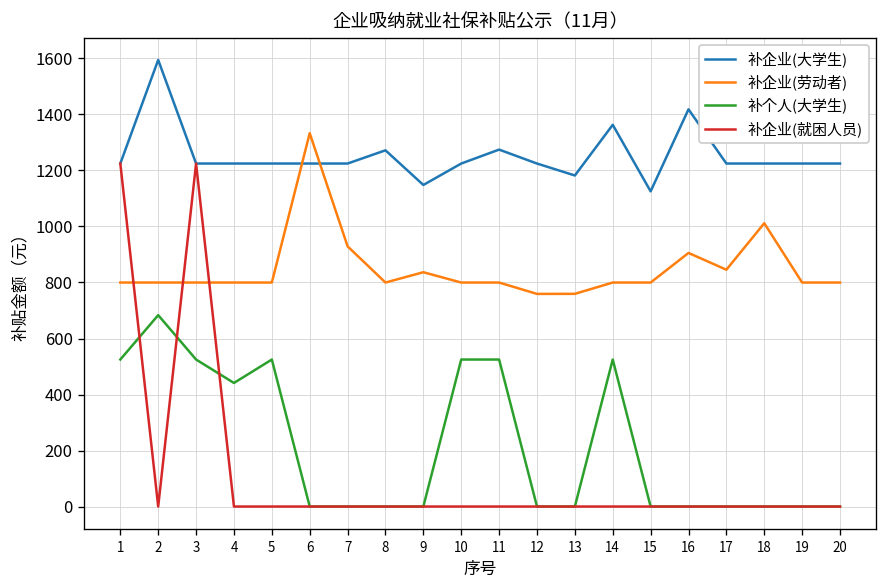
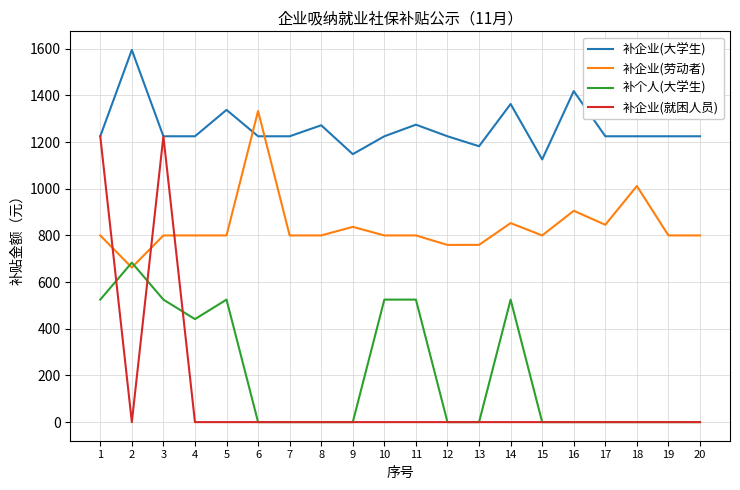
  {
    "补企业(大学生)": {
      "2": 1590,
      "4": 1220,
-     "5": 1220,
+     "5": 1340,
      "6": 1220,
      "7": 1220,
      "8": 1270,
      "9": 1150,
      "10": 1220,
      "11": 1270,
      "12": 1220,
      "13": 1180,
      "14": 1360,
      "15": 1130,
      "16": 1420,
      "17": 1220,
      "18": 1220,
      "19": 1220,
      "20": 1220
    },
    "补企业(劳动者)": {
      "1": 800,
-     "2": 800,
+     "2": 660,
      "3": 800,
      "4": 800,
      "5": 800,
      "6": 1330,
-     "7": 930,
+     "7": 800,
      "8": 800,
      "9": 840,
      "10": 800,
      "11": 800,
      "12": 760,
      "13": 760,
-     "14": 800,
+     "14": 850,
      "15": 800,
      "16": 910,
      "17": 850,
      "18": 1010,
      "19": 800,
      "20": 800
    },
    "补个人(大学生)": {
      "1": 520,
      "2": 680,
      "3": 520,
      "4": 440,
      "5": 520,
      "10": 520,
      "11": 520,
      "14": 520
    },
    "补企业(就困人员)": {
      "2": 0,
      "4": 0,
      "5": 0,
      "10": 0,
      "11": 0,
      "14": 0
    }
  }
